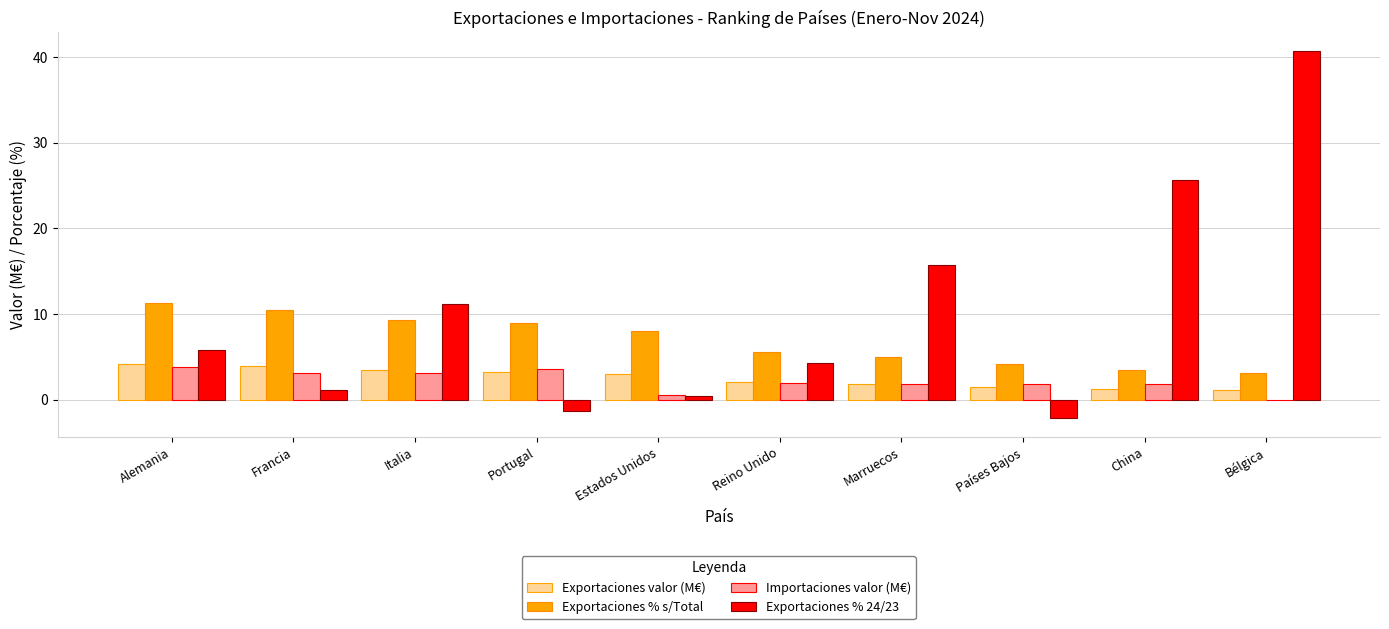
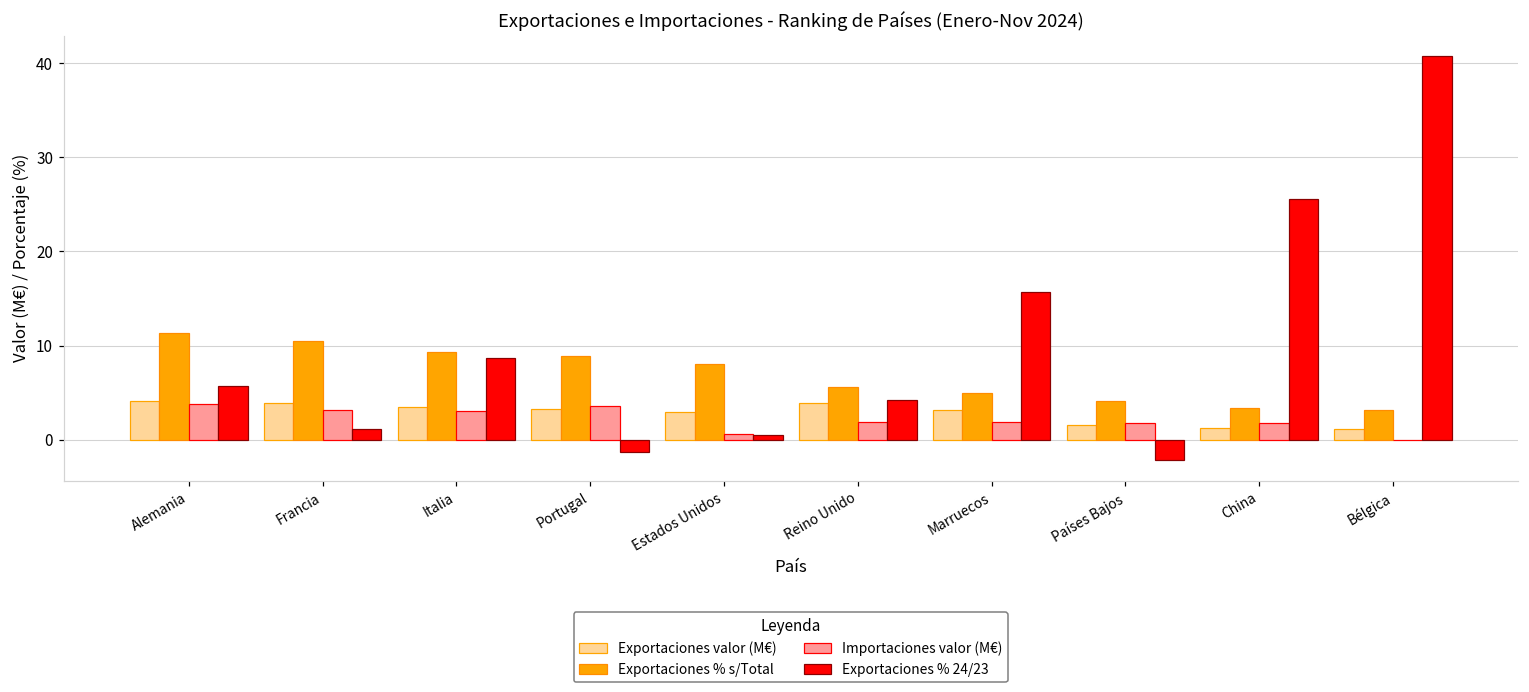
  {
    "Exportaciones valor (M€)": {
      "Alemania": 4,
      "Francia": 4,
      "Italia": 3,
      "Portugal": 3,
      "Estados Unidos": 3,
-     "Reino Unido": 2,
-     "Marruecos": 2,
+     "Reino Unido": 4,
+     "Marruecos": 3,
      "Países Bajos": 2,
      "China": 1,
      "Bélgica": 1
    },
    "Exportaciones % s/Total": {
      "Alemania": 11,
      "Francia": 11,
      "Italia": 9,
      "Portugal": 9,
      "Estados Unidos": 8,
      "Reino Unido": 6,
      "Marruecos": 5,
      "Países Bajos": 4,
      "China": 3,
      "Bélgica": 3
    },
    "Importaciones valor (M€)": {
      "Alemania": 4,
      "Francia": 3,
      "Italia": 3,
      "Portugal": 4,
      "Estados Unidos": 1,
      "Reino Unido": 2,
      "Marruecos": 2,
      "Países Bajos": 2,
      "China": 2,
      "Bélgica": 0
    },
    "Exportaciones % 24/23": {
      "Alemania": 6,
      "Francia": 1,
-     "Italia": 11,
+     "Italia": 9,
      "Portugal": -1,
      "Estados Unidos": 0,
      "Reino Unido": 4,
      "Marruecos": 16,
      "Países Bajos": -2,
      "China": 26,
      "Bélgica": 41
    }
  }
